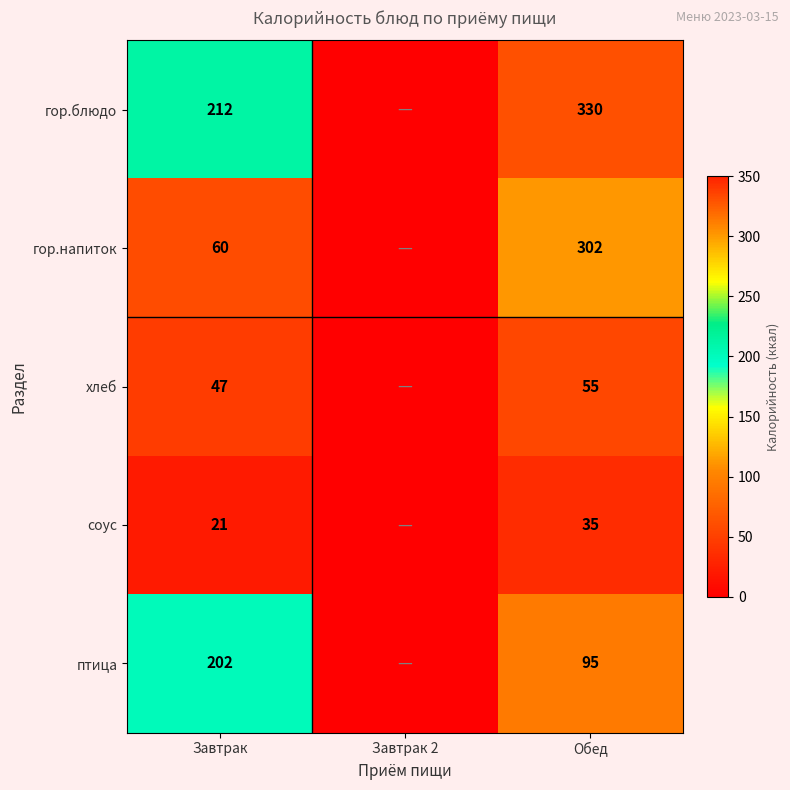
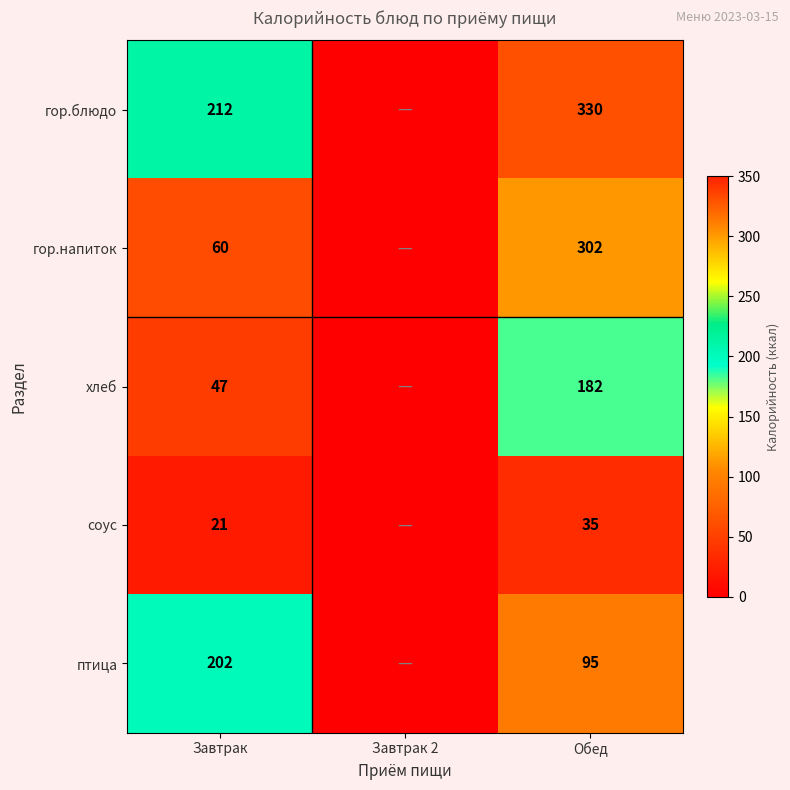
  {
    "гор.блюдо": {
      "Завтрак": 212,
      "Обед": 330
    },
    "гор.напиток": {
      "Завтрак": 60,
      "Обед": 302
    },
    "хлеб": {
      "Завтрак": 47,
-     "Обед": 55
+     "Обед": 182
    },
    "соус": {
      "Завтрак": 21,
      "Обед": 35
    },
    "птица": {
      "Завтрак": 202,
      "Обед": 95
    }
  }
